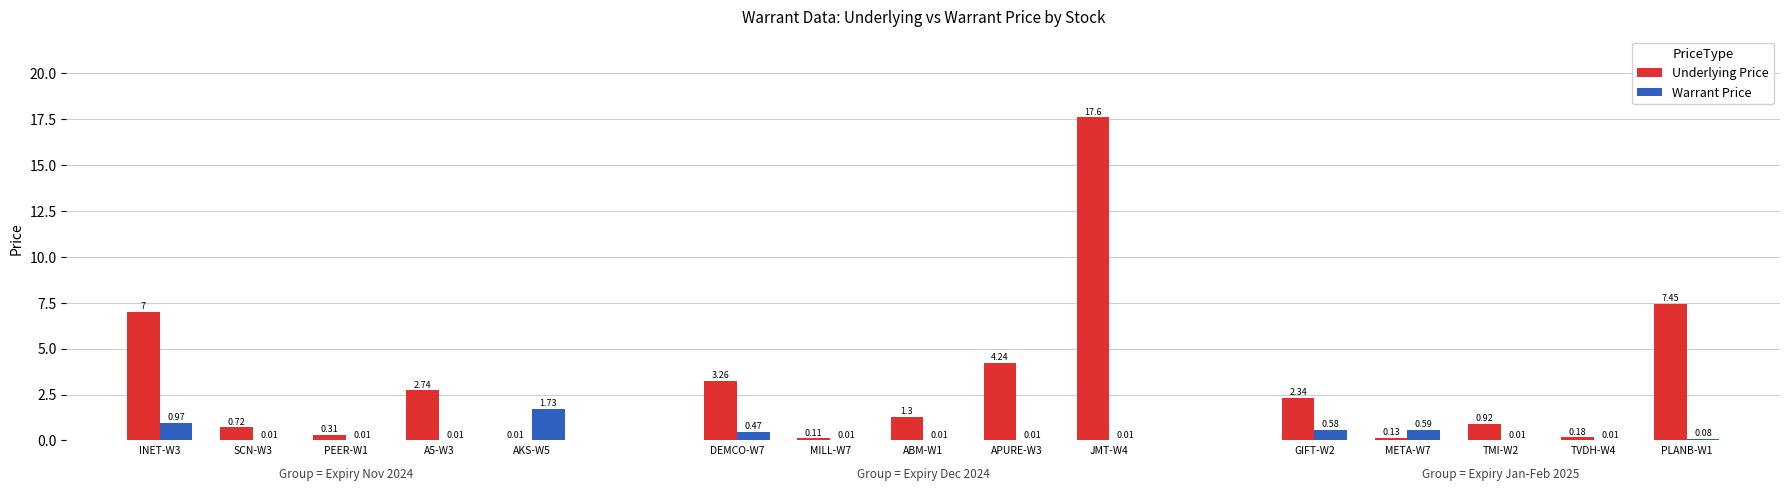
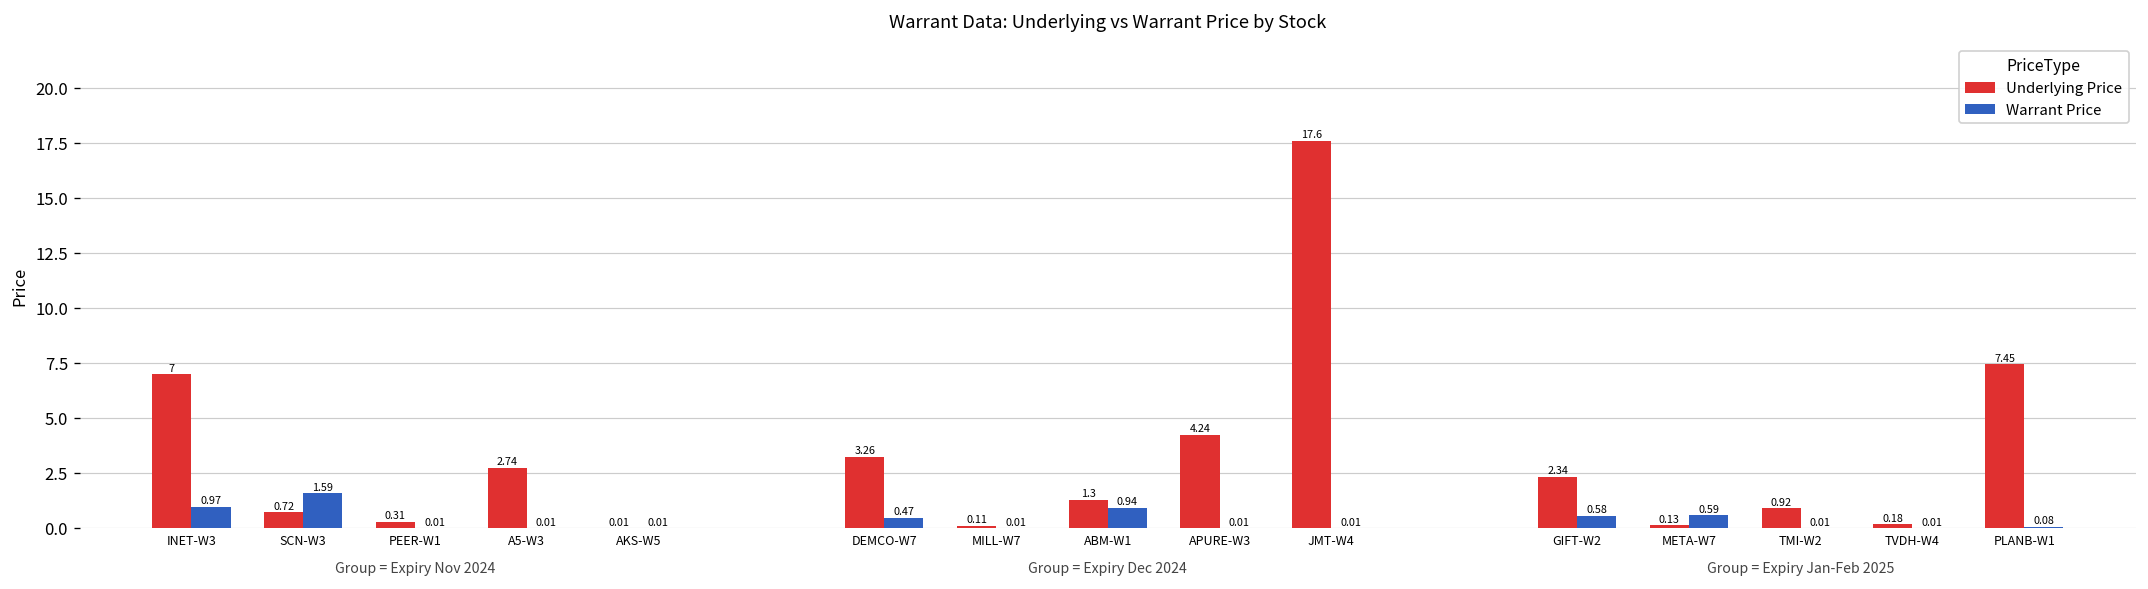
  {
    "Underlying Price": {
      "INET-W3": 7,
      "SCN-W3": 0.72,
      "PEER-W1": 0.31,
      "A5-W3": 2.74,
      "AKS-W5": 0.01,
      "DEMCO-W7": 3.26,
      "MILL-W7": 0.11,
      "ABM-W1": 1.3,
      "APURE-W3": 4.24,
      "JMT-W4": 17.6,
      "GIFT-W2": 2.34,
      "META-W7": 0.13,
      "TMI-W2": 0.92,
      "TVDH-W4": 0.18,
      "PLANB-W1": 7.45
    },
    "Warrant Price": {
      "INET-W3": 0.97,
-     "SCN-W3": 0.01,
+     "SCN-W3": 1.59,
      "PEER-W1": 0.01,
      "A5-W3": 0.01,
-     "AKS-W5": 1.73,
+     "AKS-W5": 0.01,
      "DEMCO-W7": 0.47,
      "MILL-W7": 0.01,
-     "ABM-W1": 0.01,
+     "ABM-W1": 0.94,
      "APURE-W3": 0.01,
      "JMT-W4": 0.01,
      "GIFT-W2": 0.58,
      "META-W7": 0.59,
      "TMI-W2": 0.01,
      "TVDH-W4": 0.01,
      "PLANB-W1": 0.08
    }
  }
